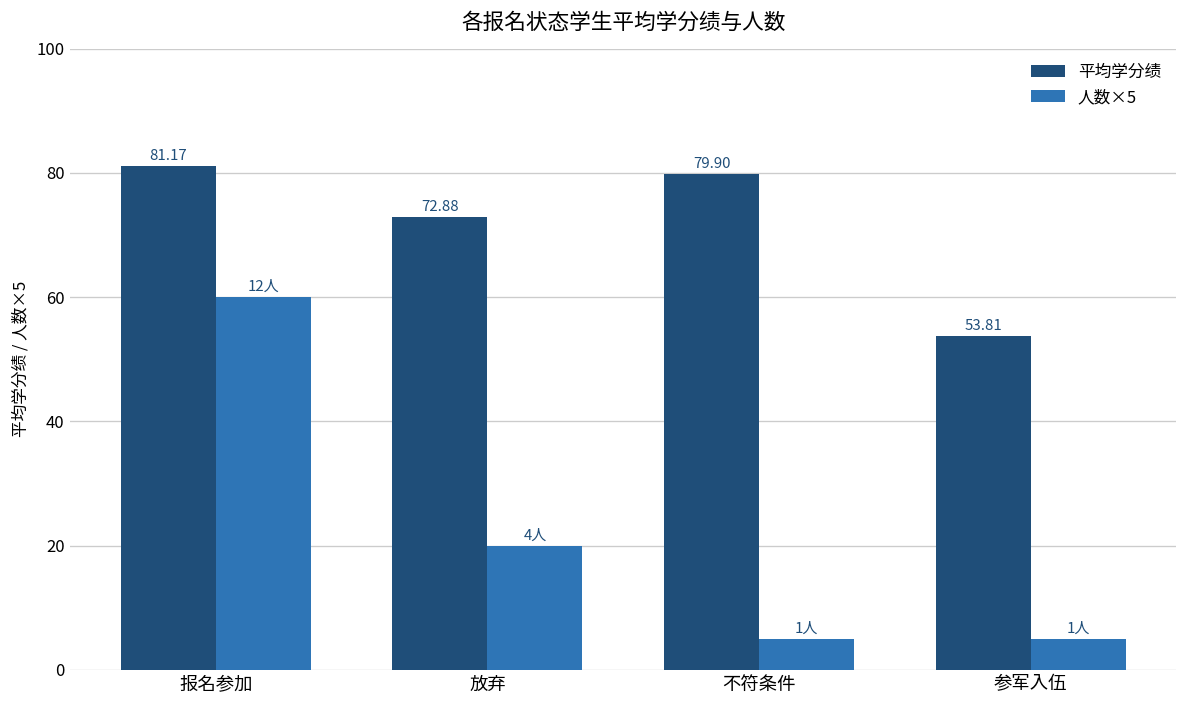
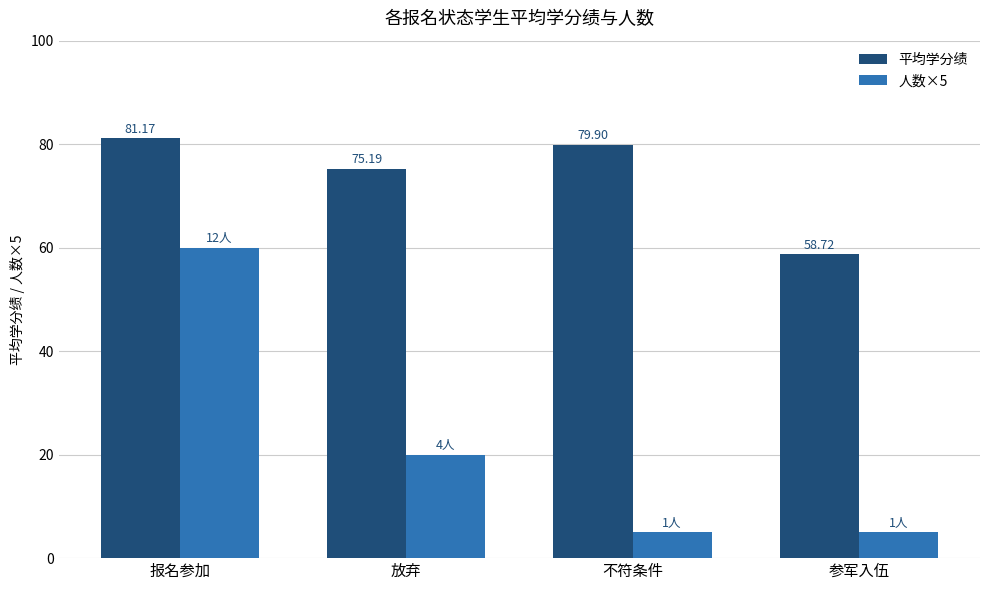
  {
    "平均学分绩": {
      "报名参加": 81.17,
-     "放弃": 72.88,
+     "放弃": 75.19,
      "不符条件": 79.90,
-     "参军入伍": 53.81
+     "参军入伍": 58.72
    }
  }
